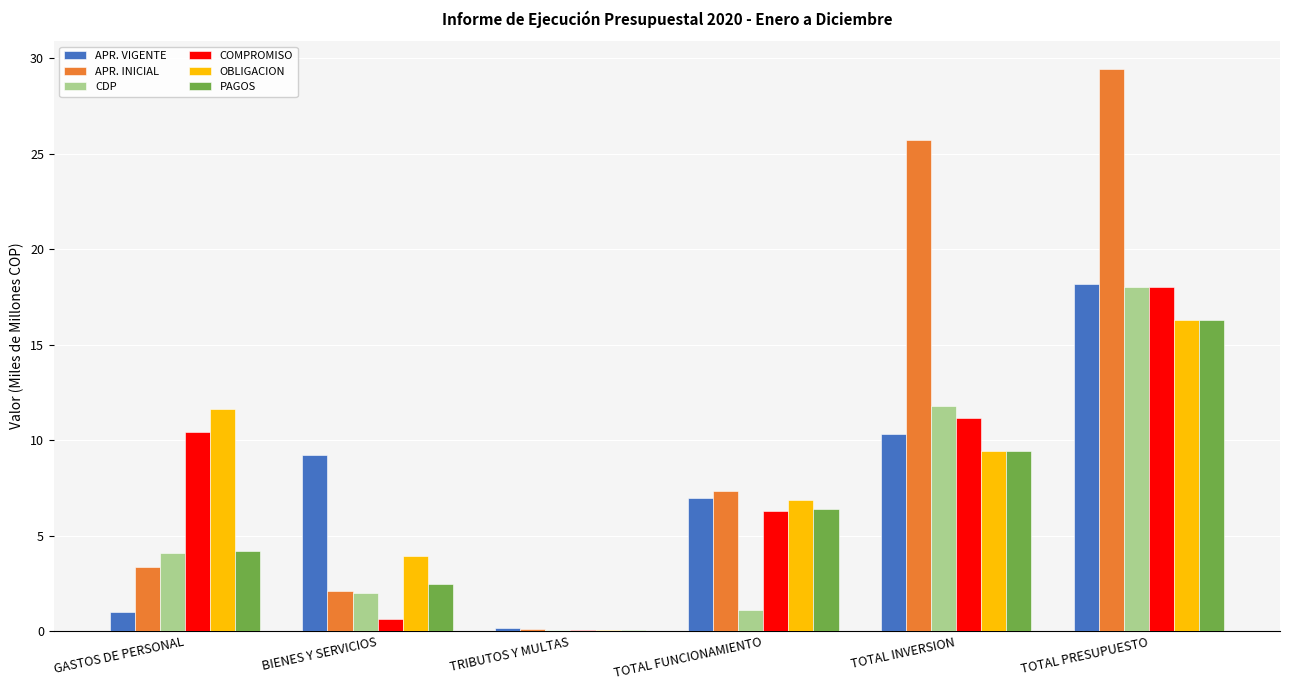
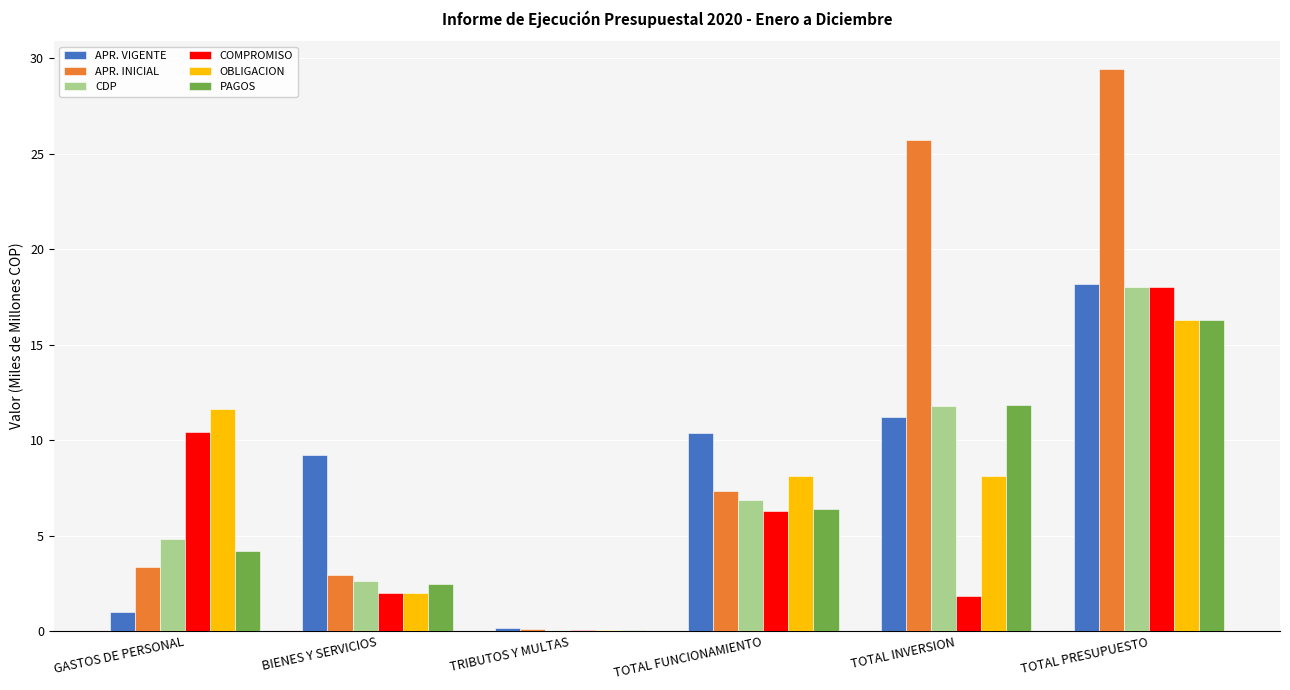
  {
    "APR. VIGENTE": {
      "GASTOS DE PERSONAL": 1.0,
      "BIENES Y SERVICIOS": 9.2,
      "TRIBUTOS Y MULTAS": 0.1,
-     "TOTAL FUNCIONAMIENTO": 7.0,
-     "TOTAL INVERSION": 10.3,
+     "TOTAL FUNCIONAMIENTO": 10.4,
+     "TOTAL INVERSION": 11.2,
      "TOTAL PRESUPUESTO": 18.2
    },
    "APR. INICIAL": {
      "GASTOS DE PERSONAL": 3.4,
-     "BIENES Y SERVICIOS": 2.1,
+     "BIENES Y SERVICIOS": 2.9,
      "TOTAL FUNCIONAMIENTO": 7.3,
      "TOTAL INVERSION": 25.7,
      "TOTAL PRESUPUESTO": 29.4
    },
    "CDP": {
-     "GASTOS DE PERSONAL": 4.1,
-     "BIENES Y SERVICIOS": 2.0,
-     "TOTAL FUNCIONAMIENTO": 1.1,
+     "GASTOS DE PERSONAL": 4.8,
+     "BIENES Y SERVICIOS": 2.6,
+     "TOTAL FUNCIONAMIENTO": 6.9,
      "TOTAL INVERSION": 11.8,
      "TOTAL PRESUPUESTO": 18.0
    },
    "COMPROMISO": {
      "GASTOS DE PERSONAL": 10.4,
-     "BIENES Y SERVICIOS": 0.6,
+     "BIENES Y SERVICIOS": 2.0,
      "TOTAL FUNCIONAMIENTO": 6.3,
-     "TOTAL INVERSION": 11.2,
+     "TOTAL INVERSION": 1.8,
      "TOTAL PRESUPUESTO": 18.0
    },
    "OBLIGACION": {
      "GASTOS DE PERSONAL": 11.6,
-     "BIENES Y SERVICIOS": 4.0,
-     "TOTAL FUNCIONAMIENTO": 6.8,
-     "TOTAL INVERSION": 9.5,
+     "BIENES Y SERVICIOS": 2.0,
+     "TOTAL FUNCIONAMIENTO": 8.1,
+     "TOTAL INVERSION": 8.1,
      "TOTAL PRESUPUESTO": 16.3
    },
    "PAGOS": {
      "GASTOS DE PERSONAL": 4.2,
      "BIENES Y SERVICIOS": 2.5,
      "TOTAL FUNCIONAMIENTO": 6.4,
-     "TOTAL INVERSION": 9.5,
+     "TOTAL INVERSION": 11.8,
      "TOTAL PRESUPUESTO": 16.3
    }
  }
